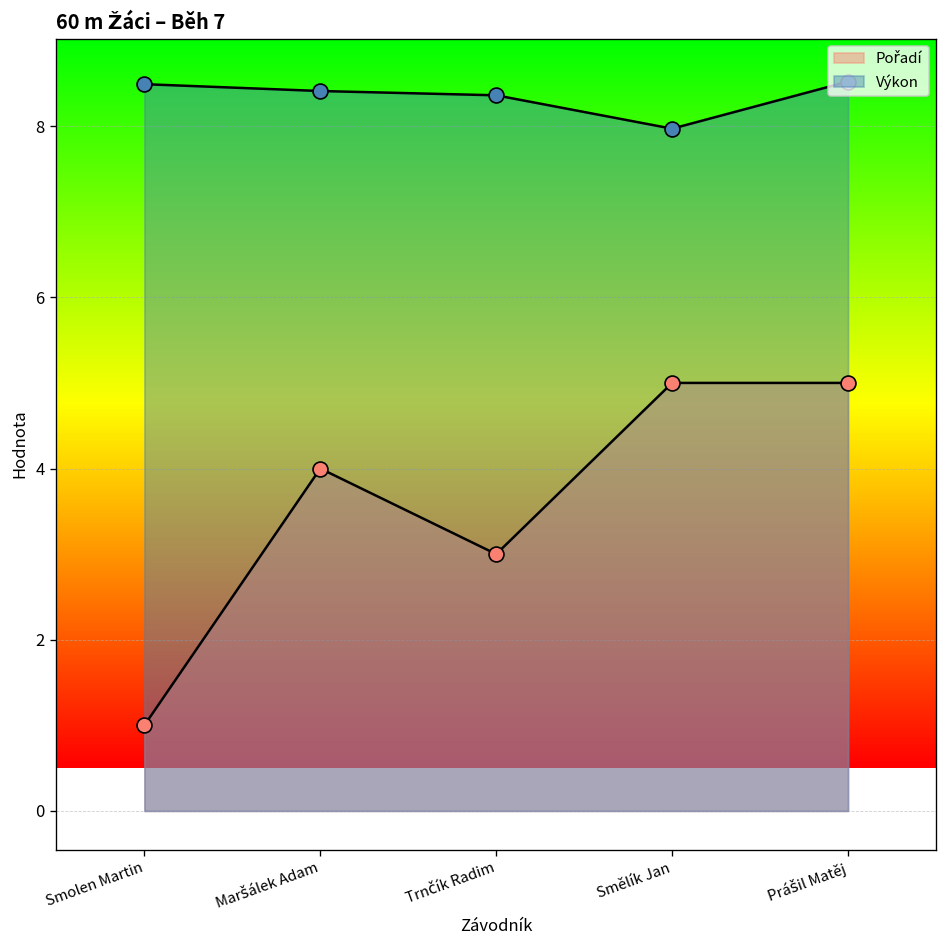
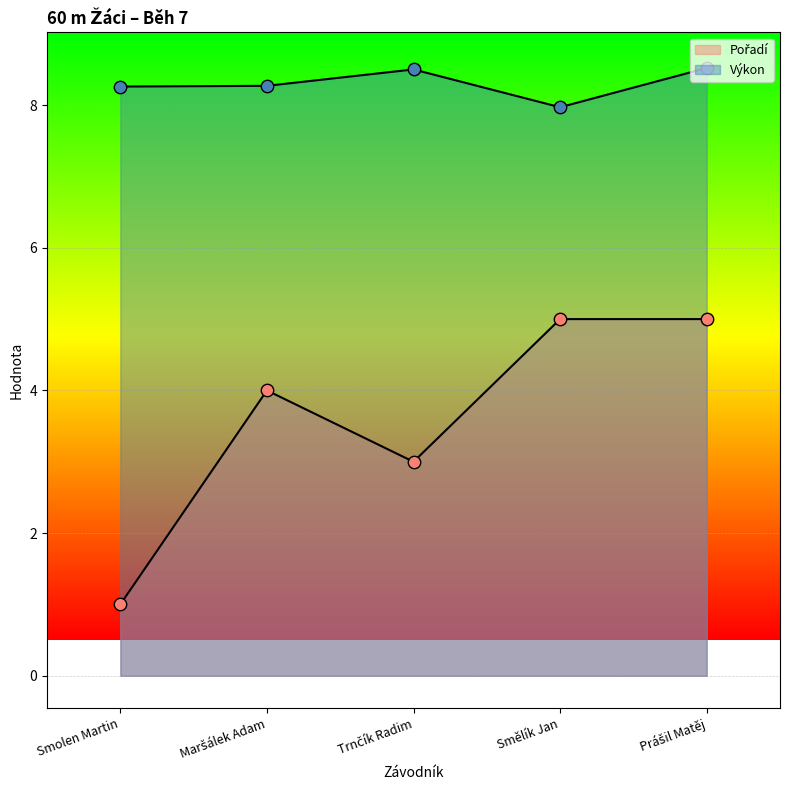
  {
    "Pořadí": {
      "Smolen Martin": 1.0,
      "Maršálek Adam": 4.0,
      "Trnčík Radim": 3.0,
      "Smělík Jan": 5.0,
      "Prášil Matěj": 5.0
    },
    "Výkon": {
-     "Smolen Martin": 8.5,
-     "Maršálek Adam": 8.4,
-     "Trnčík Radim": 8.4,
+     "Smolen Martin": 8.3,
+     "Maršálek Adam": 8.3,
+     "Trnčík Radim": 8.5,
      "Smělík Jan": 8.0
    }
  }
